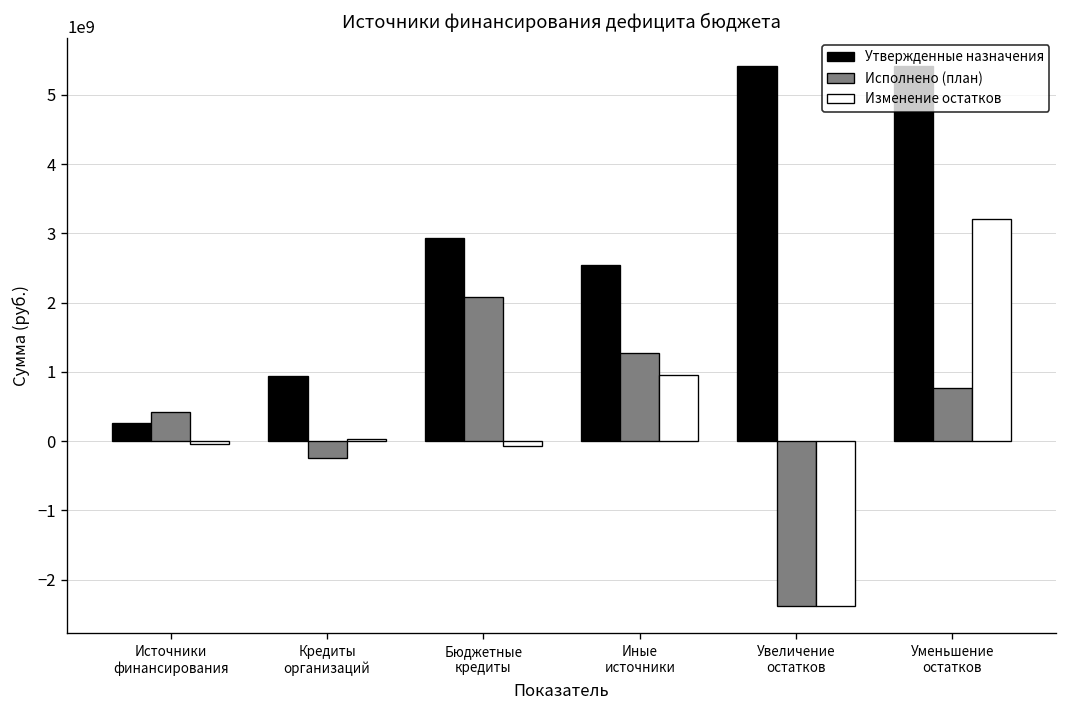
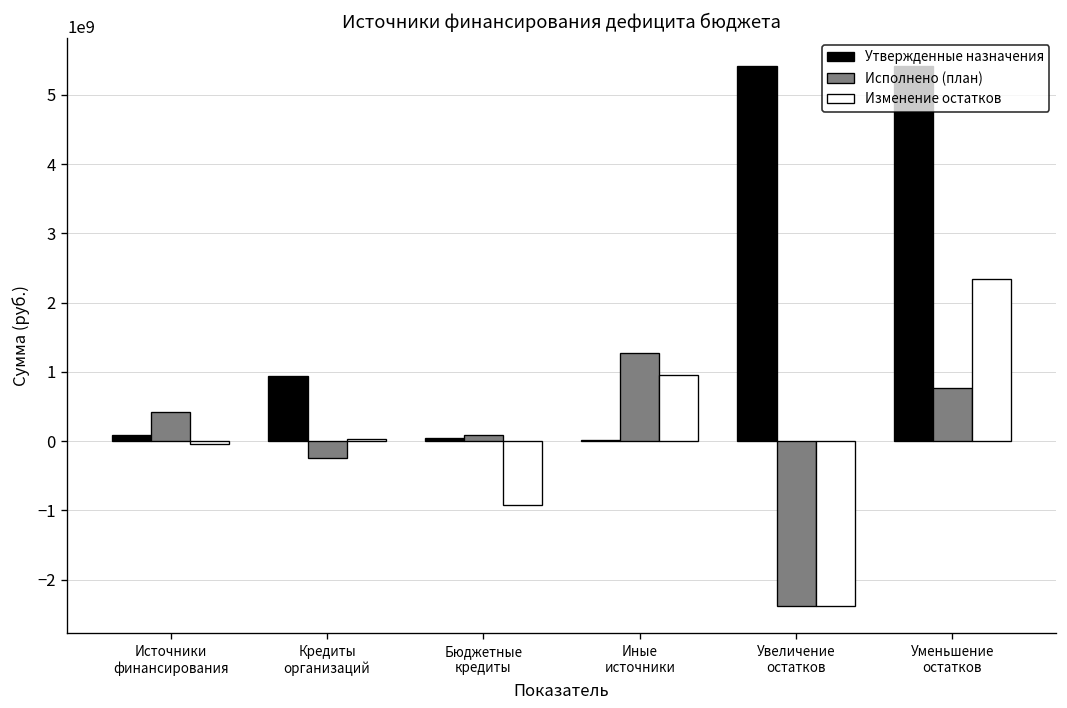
  {
    "Утвержденные назначения": {
-     "Источники финансирования": 300000000,
+     "Источники финансирования": 100000000,
      "Кредиты организаций": 900000000,
-     "Бюджетные кредиты": 2900000000,
-     "Иные источники": 2500000000,
+     "Бюджетные кредиты": 0,
+     "Иные источники": 0,
      "Увеличение остатков": 5400000000
    },
    "Исполнено (план)": {
      "Источники финансирования": 400000000,
      "Кредиты организаций": -200000000,
-     "Бюджетные кредиты": 2100000000,
+     "Бюджетные кредиты": 100000000,
      "Иные источники": 1300000000,
      "Увеличение остатков": -2400000000,
      "Уменьшение остатков": 800000000
    },
    "Изменение остатков": {
-     "Бюджетные кредиты": -100000000,
+     "Бюджетные кредиты": -900000000,
      "Иные источники": 1000000000,
      "Увеличение остатков": -2400000000,
-     "Уменьшение остатков": 3200000000
+     "Уменьшение остатков": 2300000000
    }
  }
